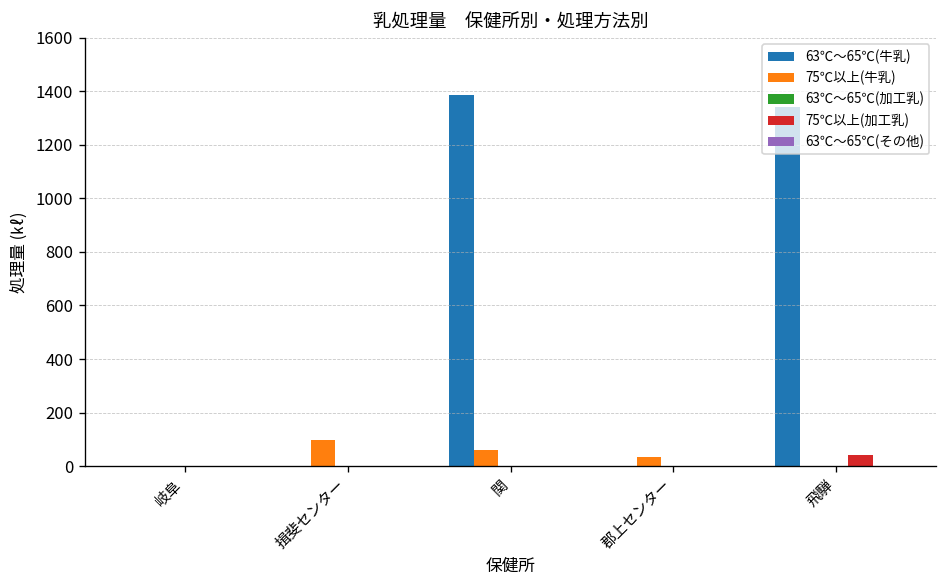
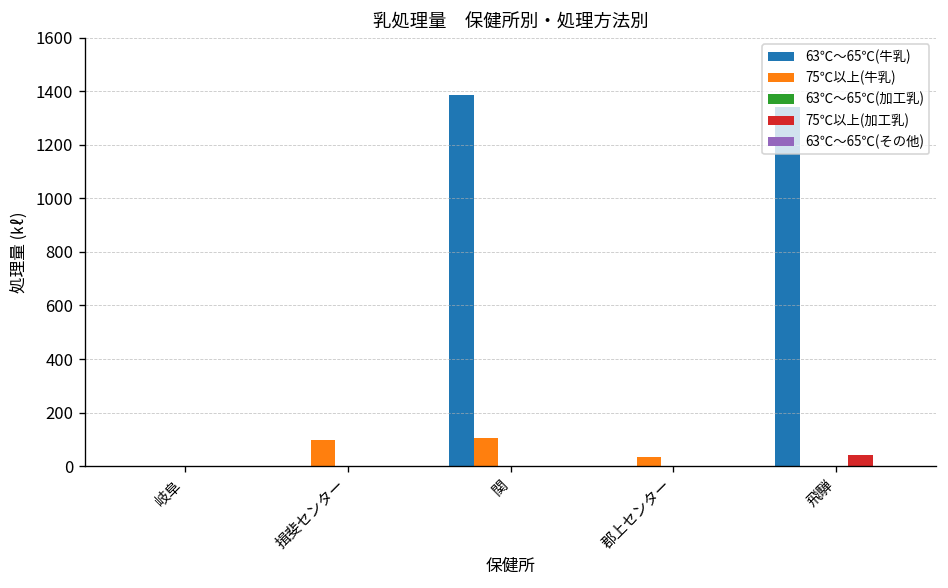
  {
    "63℃～65℃(牛乳)": {
      "岐阜": 0,
      "揖斐センター": 0,
      "関": 1390,
      "郡上センター": 0
    },
    "75℃以上(牛乳)": {
      "岐阜": 0,
      "揖斐センター": 100,
-     "関": 60,
+     "関": 110,
      "郡上センター": 40,
      "飛騨": 0
    },
    "63℃～65℃(加工乳)": {
      "岐阜": 0,
      "揖斐センター": 0,
      "関": 0,
      "郡上センター": 0,
      "飛騨": 0
    },
    "75℃以上(加工乳)": {
      "岐阜": 0,
      "揖斐センター": 0,
      "関": 0,
      "郡上センター": 0,
      "飛騨": 40
    },
    "63℃～65℃(その他)": {
      "岐阜": 0,
      "揖斐センター": 0,
      "関": 0,
      "郡上センター": 0,
      "飛騨": 0
    }
  }
